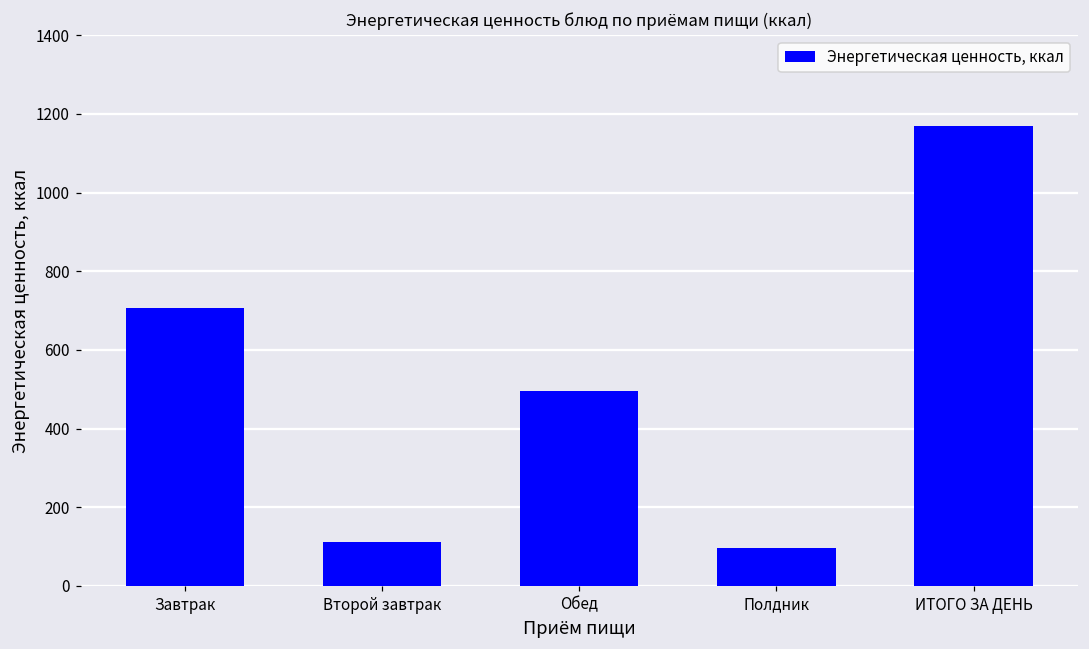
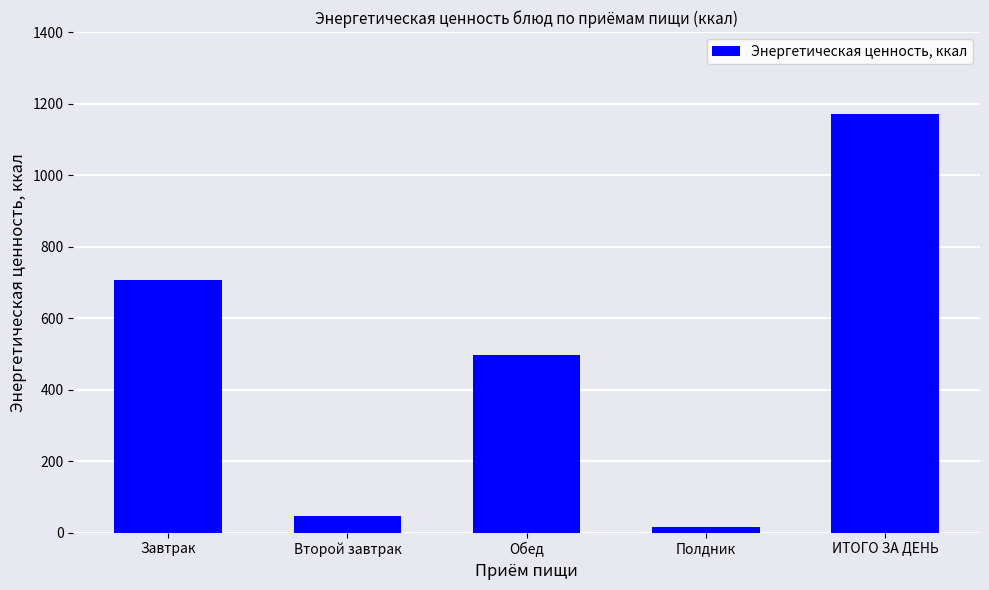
  {
    "Завтрак": 710,
-   "Второй завтрак": 110,
+   "Второй завтрак": 50,
    "Обед": 500,
-   "Полдник": 100,
+   "Полдник": 20,
    "ИТОГО ЗА ДЕНЬ": 1170
  }
